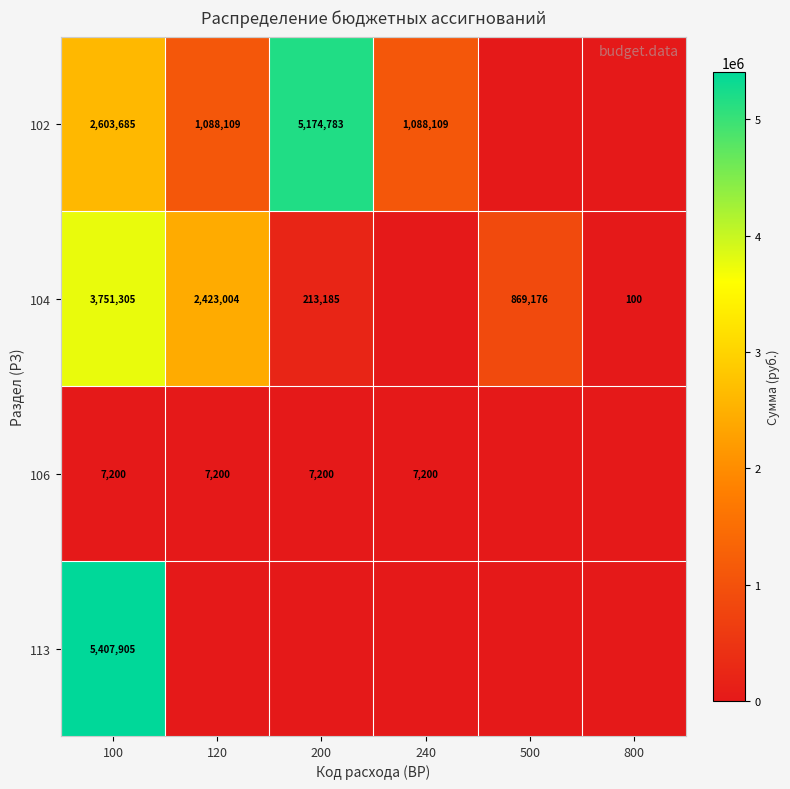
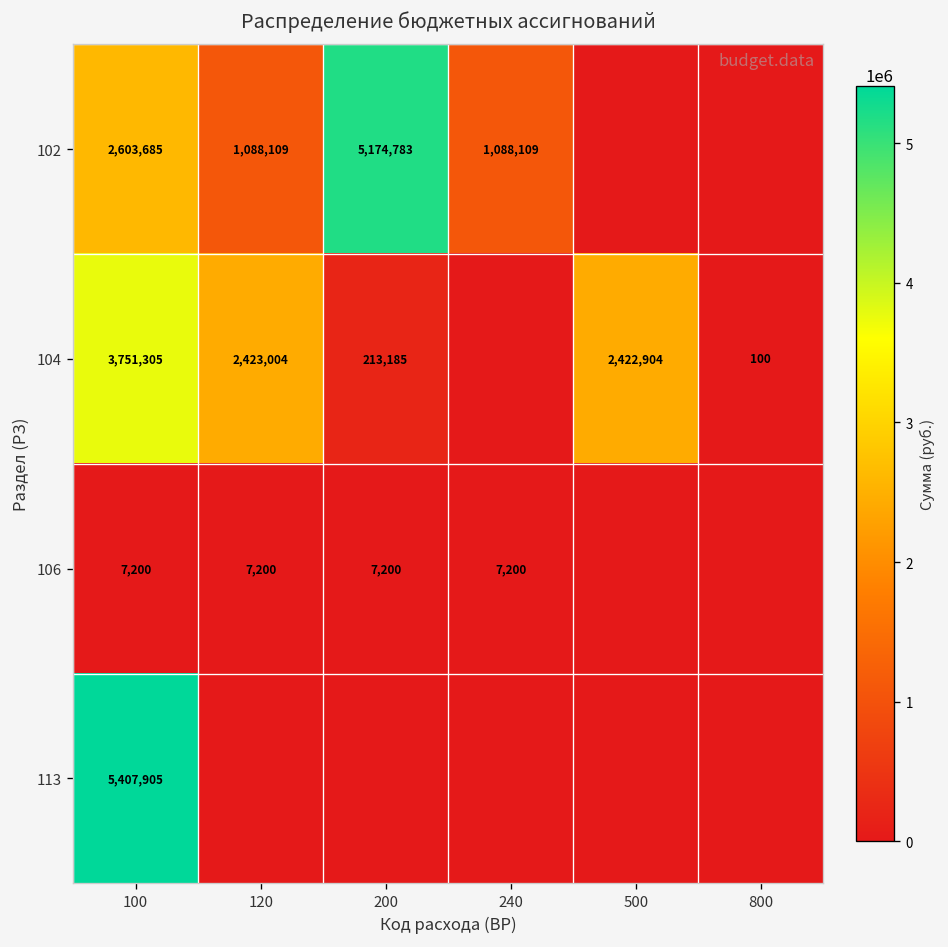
  {
    "102": {
      "100": "2,603,685",
      "120": "1,088,109",
      "200": "5,174,783",
      "240": "1,088,109"
    },
    "104": {
      "100": "3,751,305",
      "120": "2,423,004",
      "200": "213,185",
-     "500": "869,176",
+     "500": "2,422,904",
      "800": "100"
    },
    "106": {
      "100": "7,200",
      "120": "7,200",
      "200": "7,200",
      "240": "7,200"
    },
    "113": {
      "100": "5,407,905"
    }
  }
